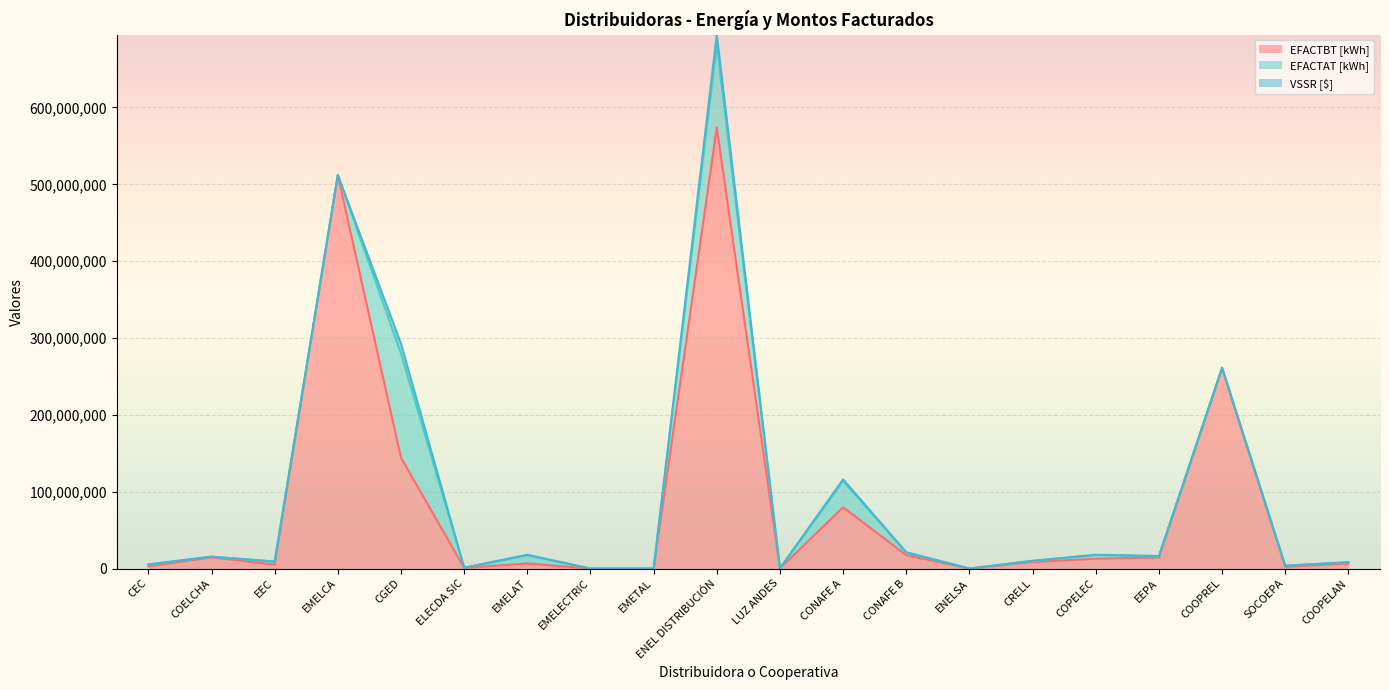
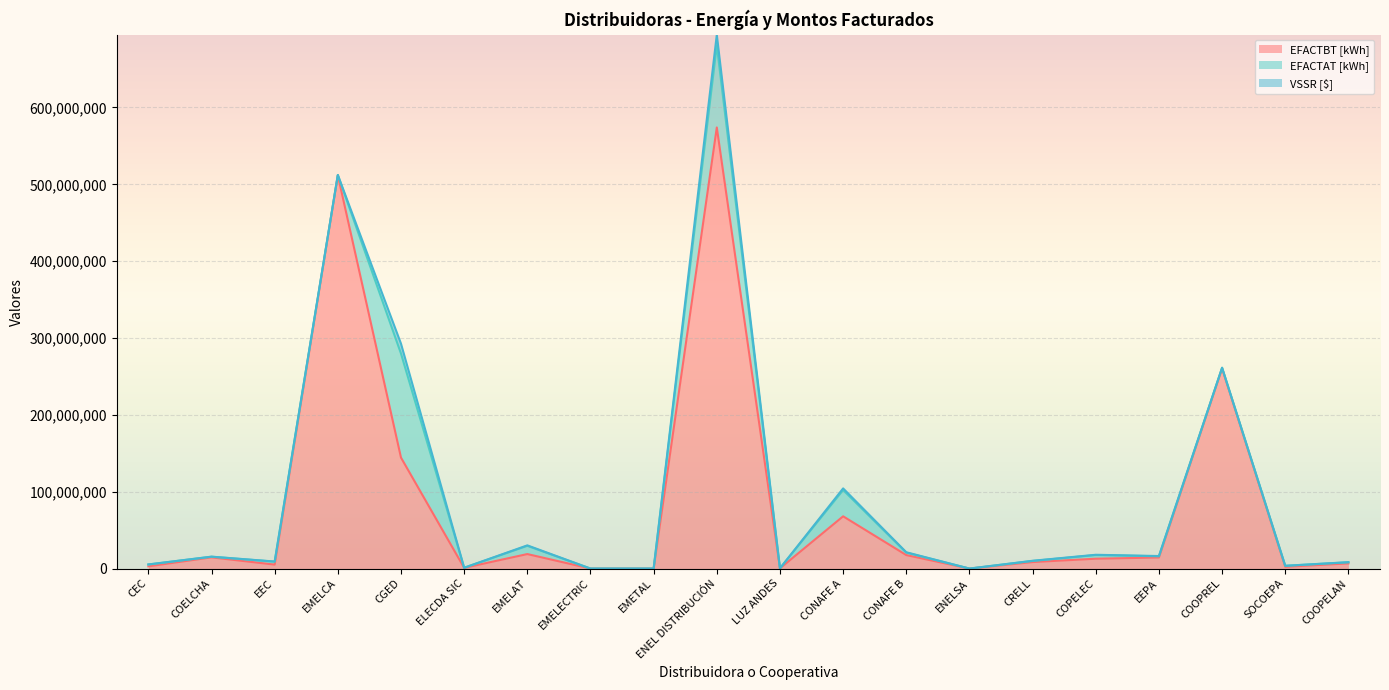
  {
    "EFACTBT [kWh]": {
      "EEC": "10,000,000",
      "CGED": "140,000,000",
-     "EMELAT": "10,000,000",
+     "EMELAT": "20,000,000",
      "ENEL DISTRIBUCIÓN": "570,000,000",
-     "CONAFE A": "80,000,000",
+     "CONAFE A": "70,000,000",
      "COPELEC": "10,000,000"
    }
  }
